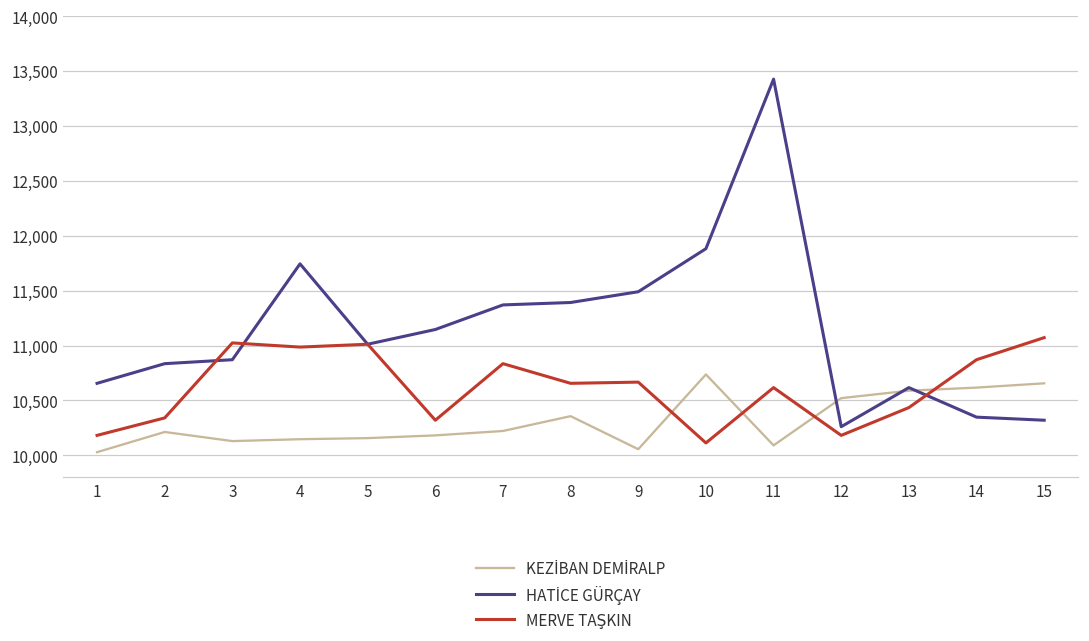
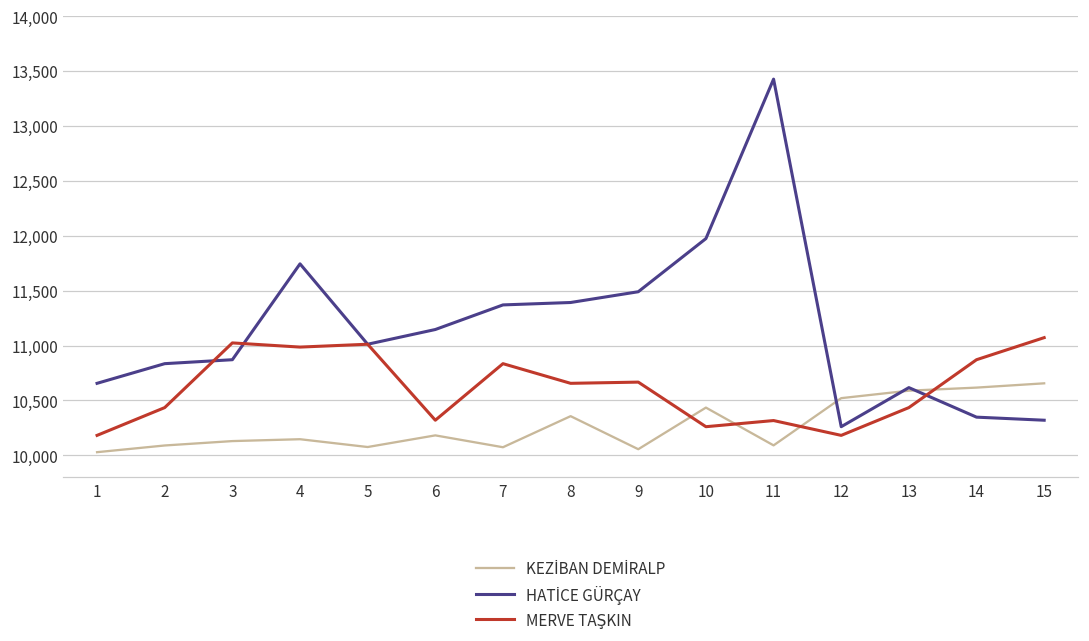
  {
    "KEZİBAN DEMİRALP": {
      "1": "10,000",
-     "2": "10,200",
+     "2": "10,100",
      "3": "10,100",
      "4": "10,100",
-     "5": "10,200",
+     "5": "10,100",
      "6": "10,200",
-     "7": "10,200",
+     "7": "10,100",
      "8": "10,400",
      "9": "10,100",
-     "10": "10,700",
+     "10": "10,400",
      "11": "10,100",
      "12": "10,500",
      "13": "10,600",
      "14": "10,600",
      "15": "10,700"
    },
    "HATİCE GÜRÇAY": {
      "1": "10,700",
      "2": "10,800",
      "3": "10,900",
      "4": "11,700",
      "6": "11,100",
      "7": "11,400",
      "8": "11,400",
      "9": "11,500",
-     "10": "11,900",
+     "10": "12,000",
      "11": "13,400",
      "12": "10,300",
      "13": "10,600",
      "14": "10,300",
      "15": "10,300"
    },
    "MERVE TAŞKIN": {
      "1": "10,200",
-     "2": "10,300",
+     "2": "10,400",
      "3": "11,000",
      "4": "11,000",
      "6": "10,300",
      "7": "10,800",
      "8": "10,700",
      "9": "10,700",
-     "10": "10,100",
-     "11": "10,600",
+     "10": "10,300",
+     "11": "10,300",
      "12": "10,200",
      "13": "10,400",
      "14": "10,900",
      "15": "11,100"
    }
  }
